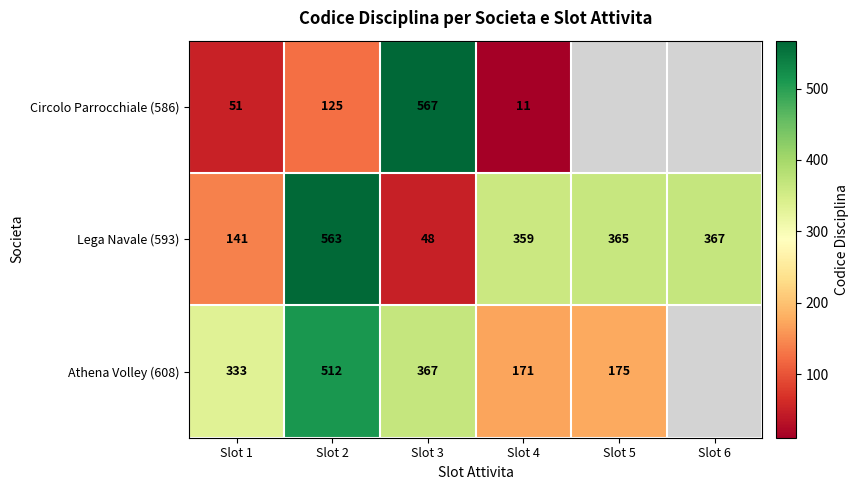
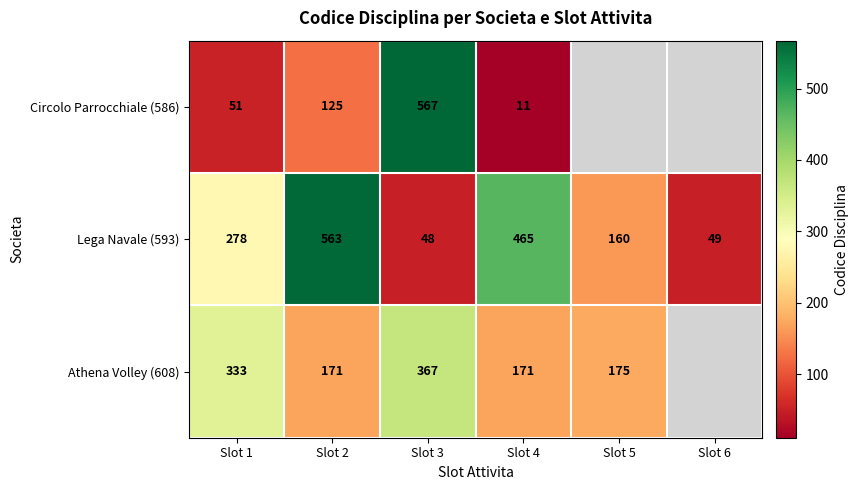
  {
    "Circolo Parrocchiale (586)": {
      "Slot 1": 51,
      "Slot 2": 125,
      "Slot 3": 567,
      "Slot 4": 11
    },
    "Lega Navale (593)": {
-     "Slot 1": 141,
+     "Slot 1": 278,
      "Slot 2": 563,
      "Slot 3": 48,
-     "Slot 4": 359,
-     "Slot 5": 365,
-     "Slot 6": 367
+     "Slot 4": 465,
+     "Slot 5": 160,
+     "Slot 6": 49
    },
    "Athena Volley (608)": {
      "Slot 1": 333,
-     "Slot 2": 512,
+     "Slot 2": 171,
      "Slot 3": 367,
      "Slot 4": 171,
      "Slot 5": 175
    }
  }
